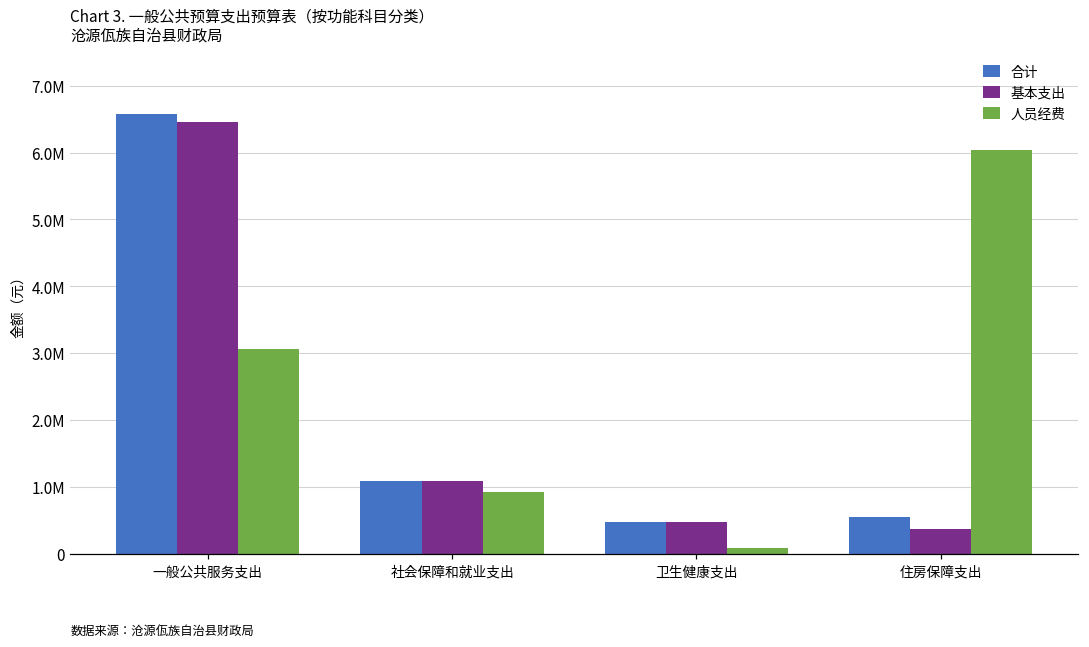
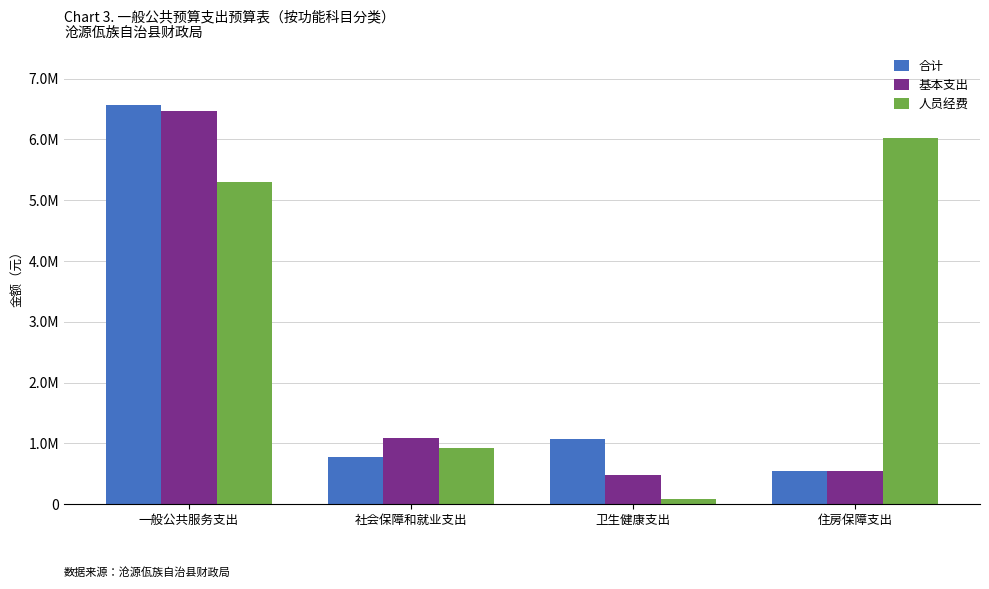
  {
    "合计": {
      "一般公共服务支出": 6600000,
-     "社会保障和就业支出": 1100000,
-     "卫生健康支出": 500000,
+     "社会保障和就业支出": 800000,
+     "卫生健康支出": 1100000,
      "住房保障支出": 500000
    },
    "基本支出": {
      "一般公共服务支出": 6500000,
      "社会保障和就业支出": 1100000,
      "卫生健康支出": 500000,
-     "住房保障支出": 400000
+     "住房保障支出": 500000
    },
    "人员经费": {
-     "一般公共服务支出": 3100000,
+     "一般公共服务支出": 5300000,
      "社会保障和就业支出": 900000,
      "卫生健康支出": 100000,
      "住房保障支出": 6000000
    }
  }
